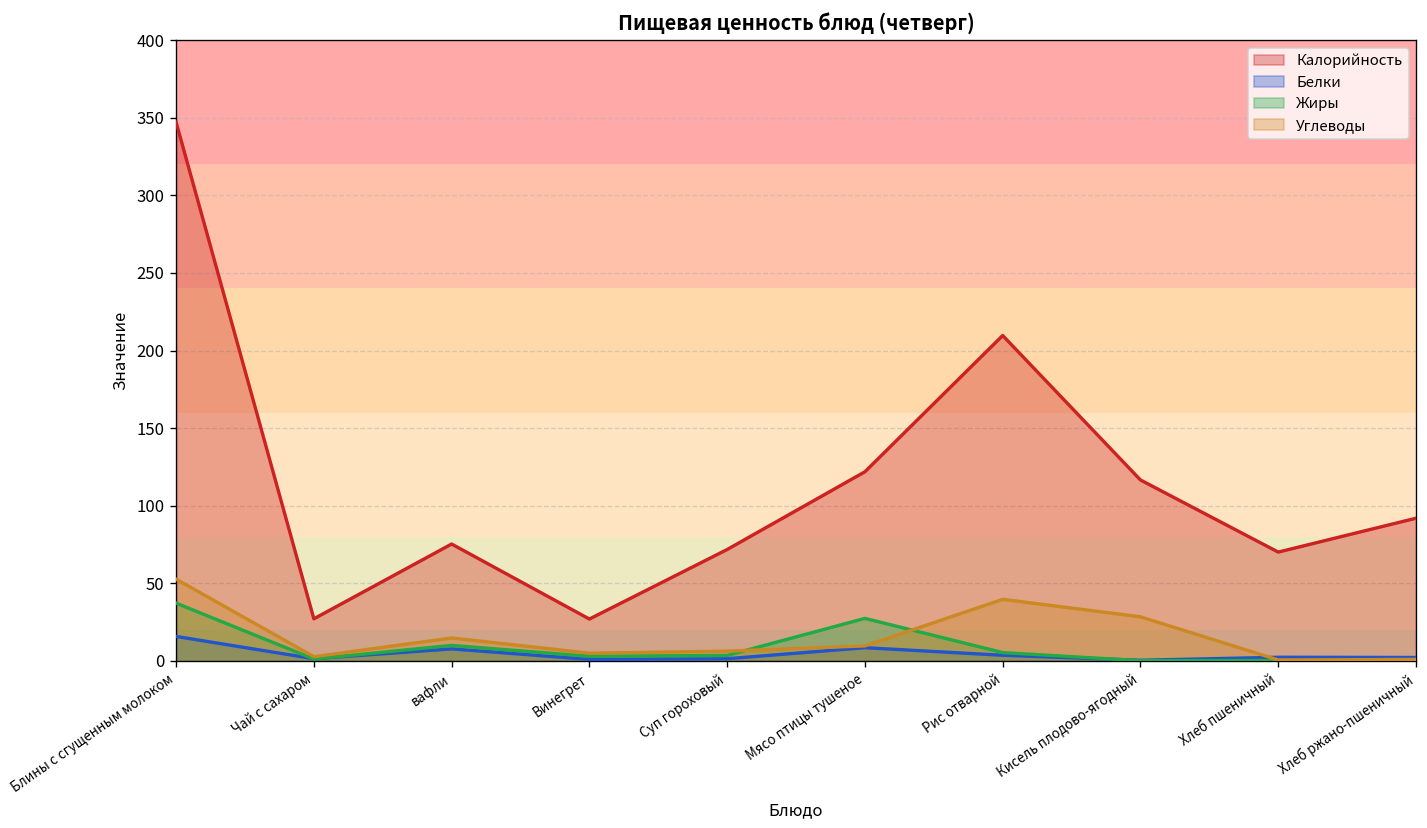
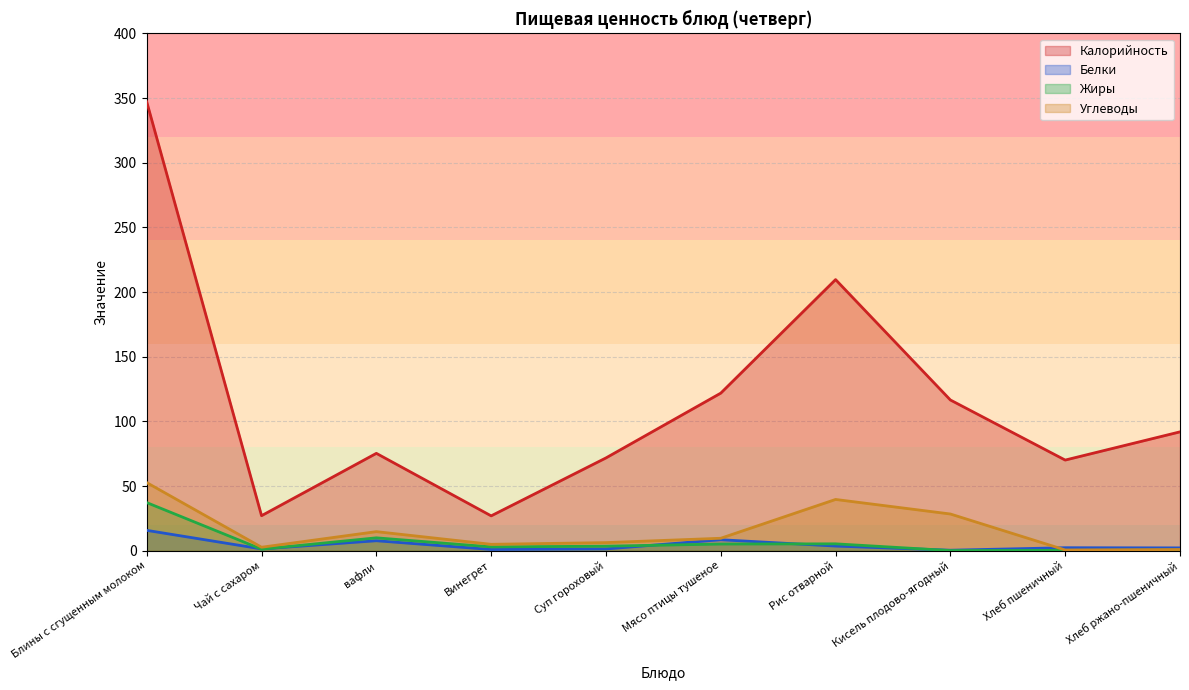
  {
    "Белки": {
      "Блины с сгущенным молоком": 16,
      "вафли": 8,
      "Винегрет": 1,
      "Суп гороховый": 1
    },
    "Жиры": {
      "Блины с сгущенным молоком": 37,
      "вафли": 10,
      "Винегрет": 3,
      "Суп гороховый": 4,
-     "Мясо птицы тушеное": 27
+     "Мясо птицы тушеное": 5
    }
  }
